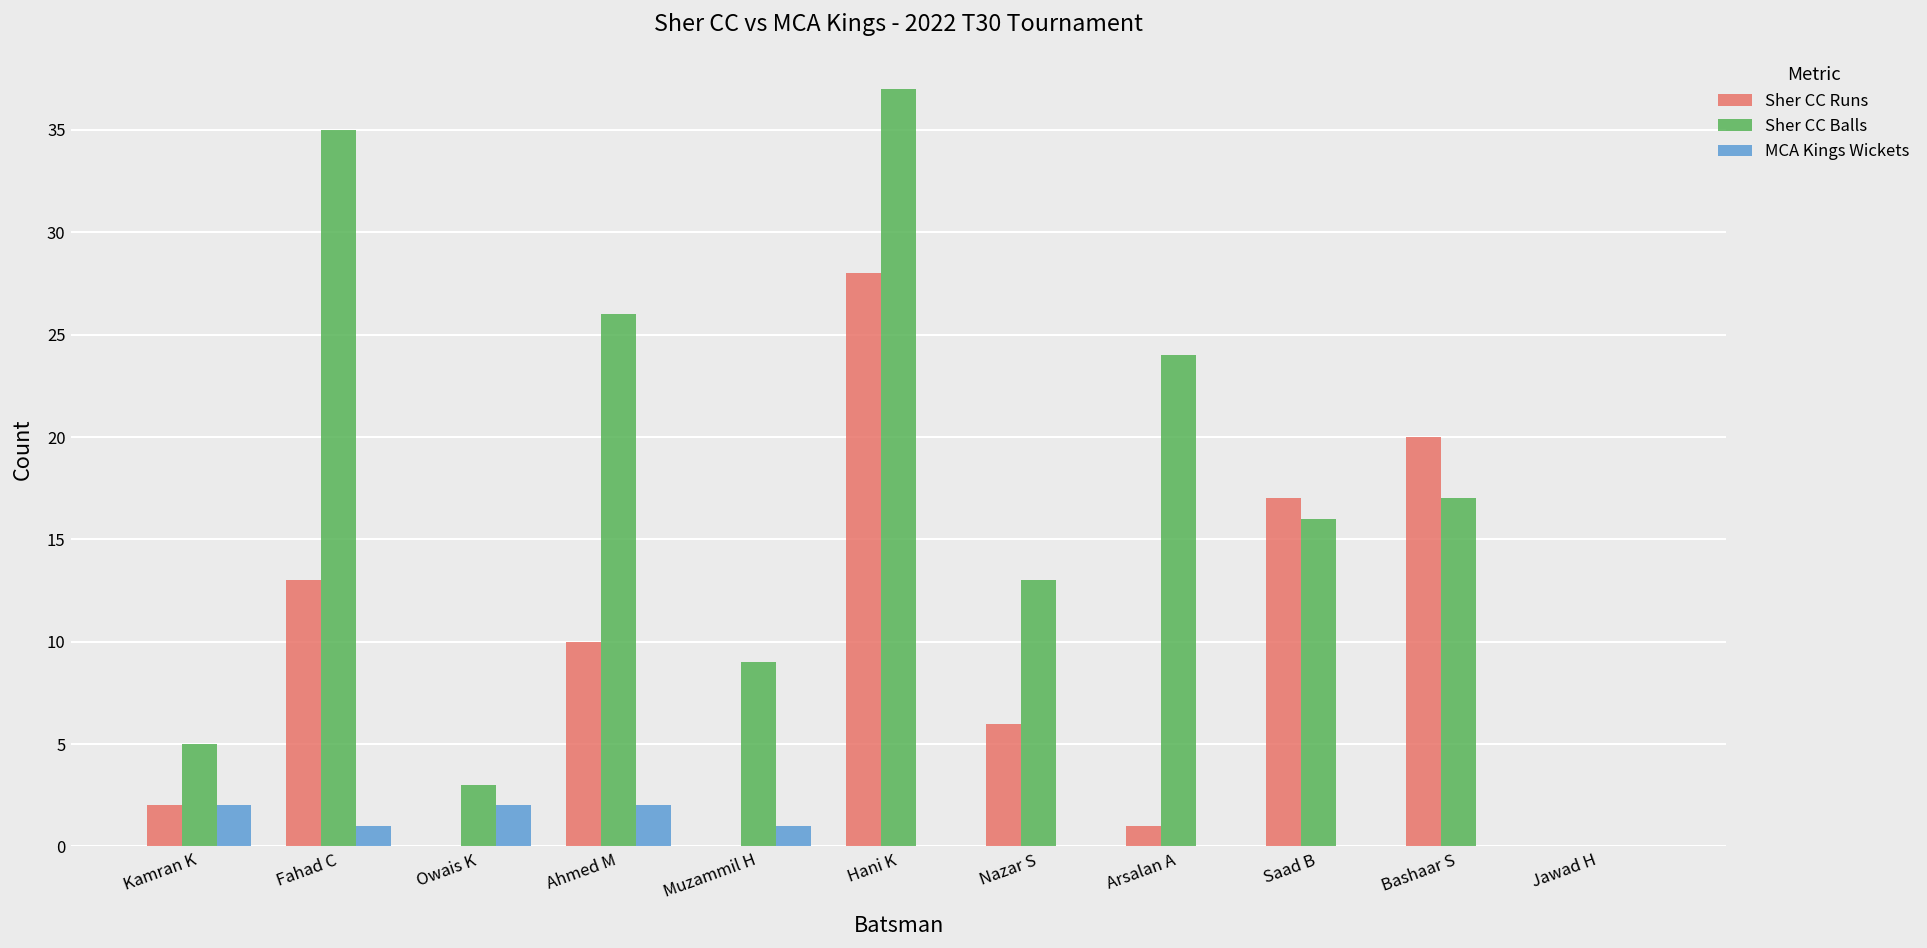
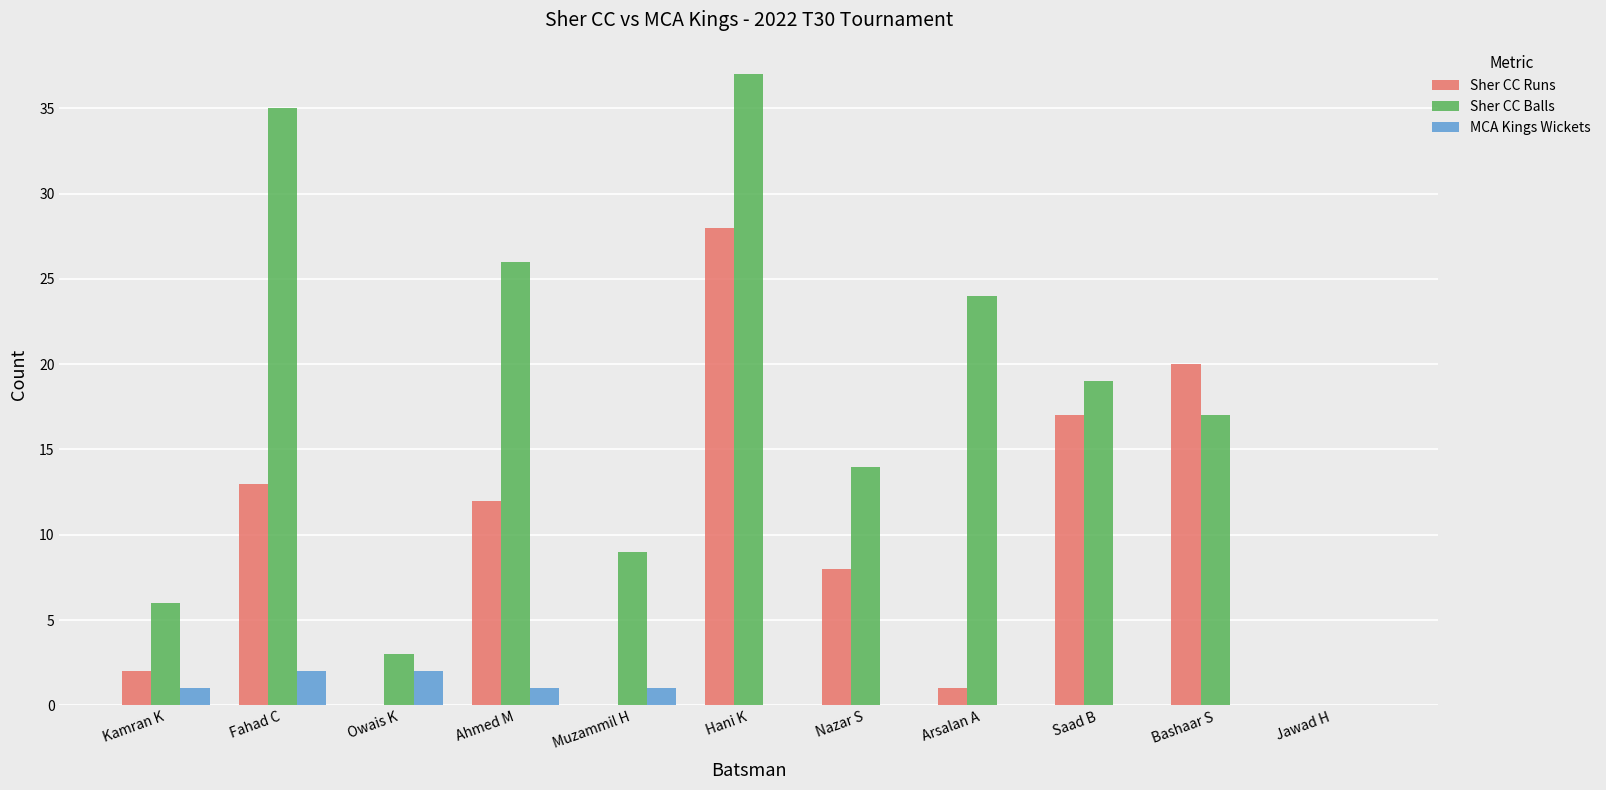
  {
    "Sher CC Runs": {
      "Kamran K": 2,
      "Fahad C": 13,
      "Owais K": 0,
-     "Ahmed M": 10,
+     "Ahmed M": 12,
      "Muzammil H": 0,
      "Hani K": 28,
-     "Nazar S": 6,
+     "Nazar S": 8,
      "Arsalan A": 1,
      "Saad B": 17,
      "Bashaar S": 20,
      "Jawad H": 0
    },
    "Sher CC Balls": {
-     "Kamran K": 5,
+     "Kamran K": 6,
      "Fahad C": 35,
      "Owais K": 3,
      "Ahmed M": 26,
      "Muzammil H": 9,
      "Hani K": 37,
-     "Nazar S": 13,
+     "Nazar S": 14,
      "Arsalan A": 24,
-     "Saad B": 16,
+     "Saad B": 19,
      "Bashaar S": 17,
      "Jawad H": 0
    },
    "MCA Kings Wickets": {
-     "Kamran K": 2,
-     "Fahad C": 1,
+     "Kamran K": 1,
+     "Fahad C": 2,
      "Owais K": 2,
-     "Ahmed M": 2,
+     "Ahmed M": 1,
      "Muzammil H": 1,
      "Hani K": 0,
      "Nazar S": 0,
      "Arsalan A": 0,
      "Saad B": 0,
      "Bashaar S": 0,
      "Jawad H": 0
    }
  }
